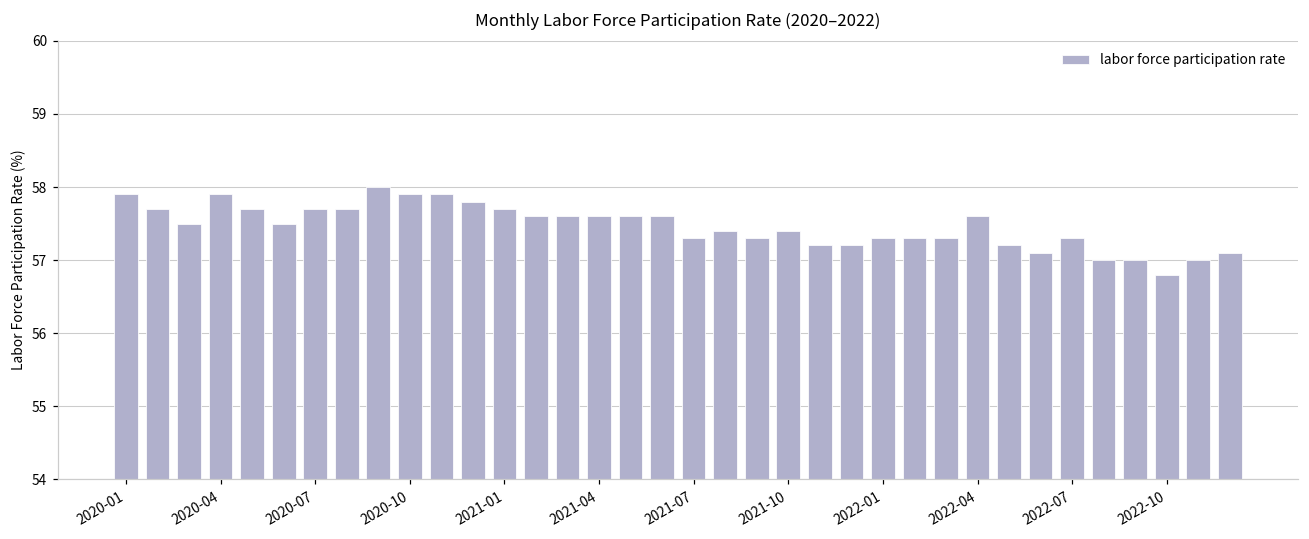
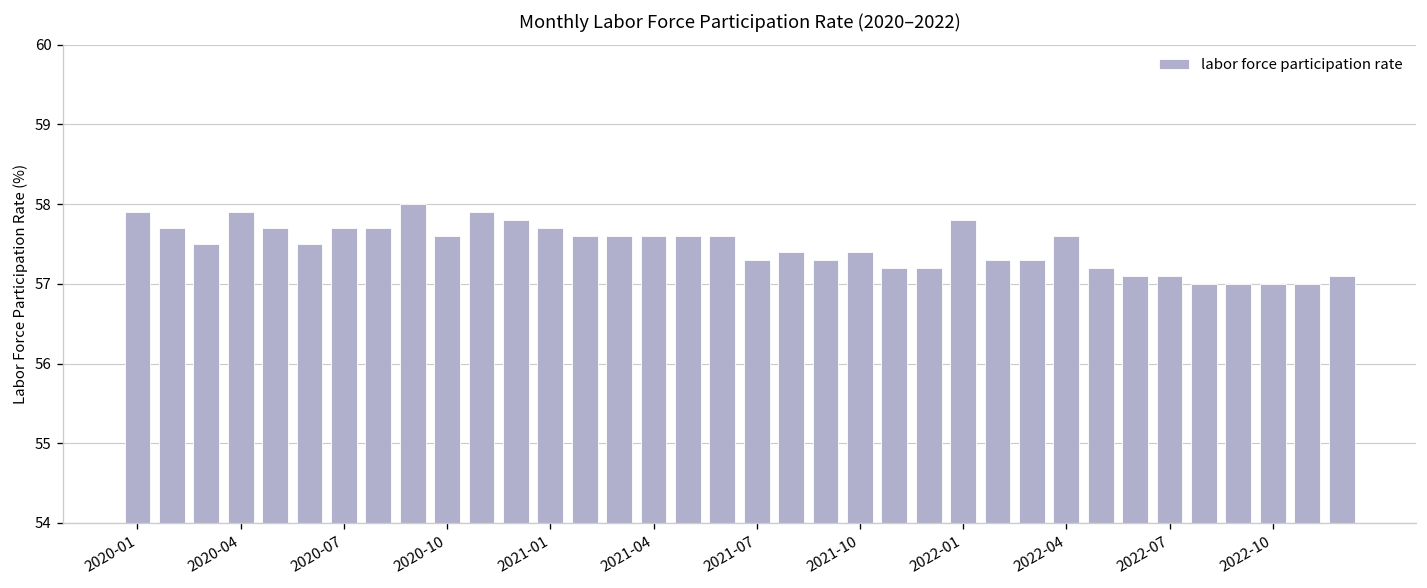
  {
    "2020-01": 57.9,
    "2020-04": 57.9,
    "2020-07": 57.7,
-   "2020-10": 57.9,
+   "2020-10": 57.6,
    "2021-01": 57.7,
    "2021-04": 57.6,
    "2021-07": 57.3,
    "2021-10": 57.4,
-   "2022-01": 57.3,
+   "2022-01": 57.8,
    "2022-04": 57.6,
-   "2022-07": 57.3,
-   "2022-10": 56.8
+   "2022-07": 57.1,
+   "2022-10": 57.0
  }
